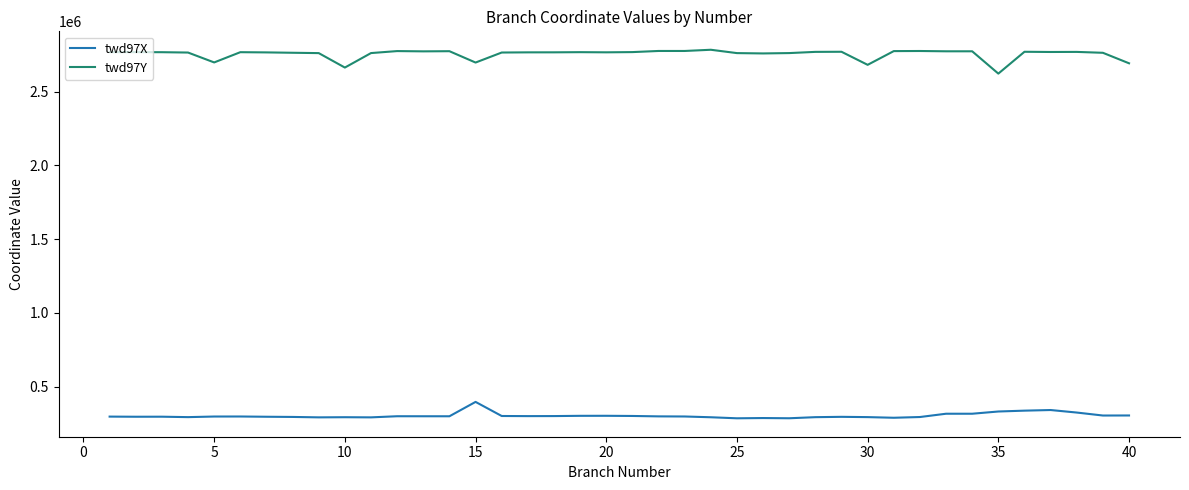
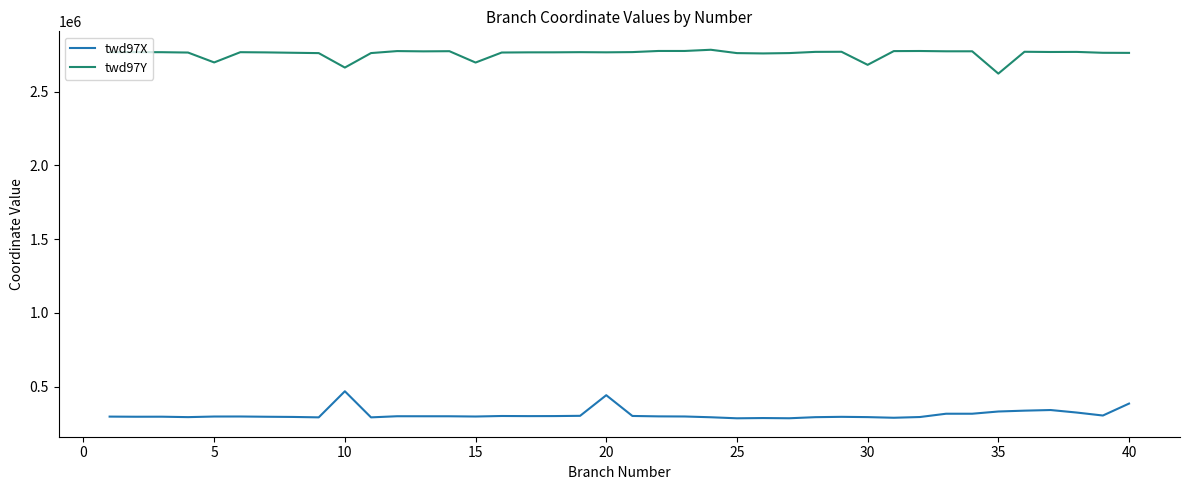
  {
    "twd97X": {
      "5": 300000,
-     "10": 290000,
-     "15": 400000,
-     "20": 300000,
+     "10": 470000,
+     "15": 300000,
+     "20": 440000,
      "25": 290000,
      "30": 290000,
      "35": 330000,
-     "40": 300000
+     "40": 390000
    },
    "twd97Y": {
      "5": 2700000,
      "10": 2660000,
      "15": 2700000,
      "20": 2770000,
      "25": 2760000,
      "30": 2680000,
      "35": 2620000,
-     "40": 2690000
+     "40": 2760000
    }
  }
